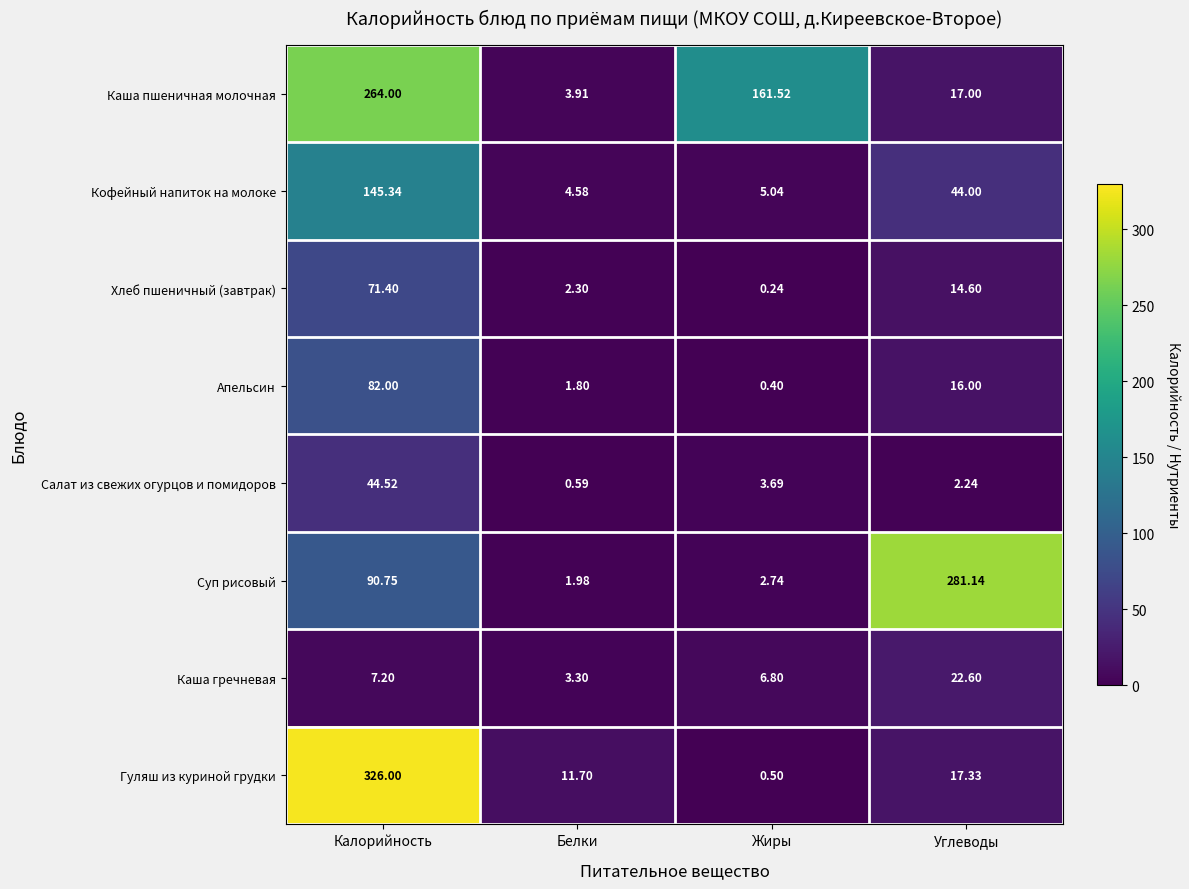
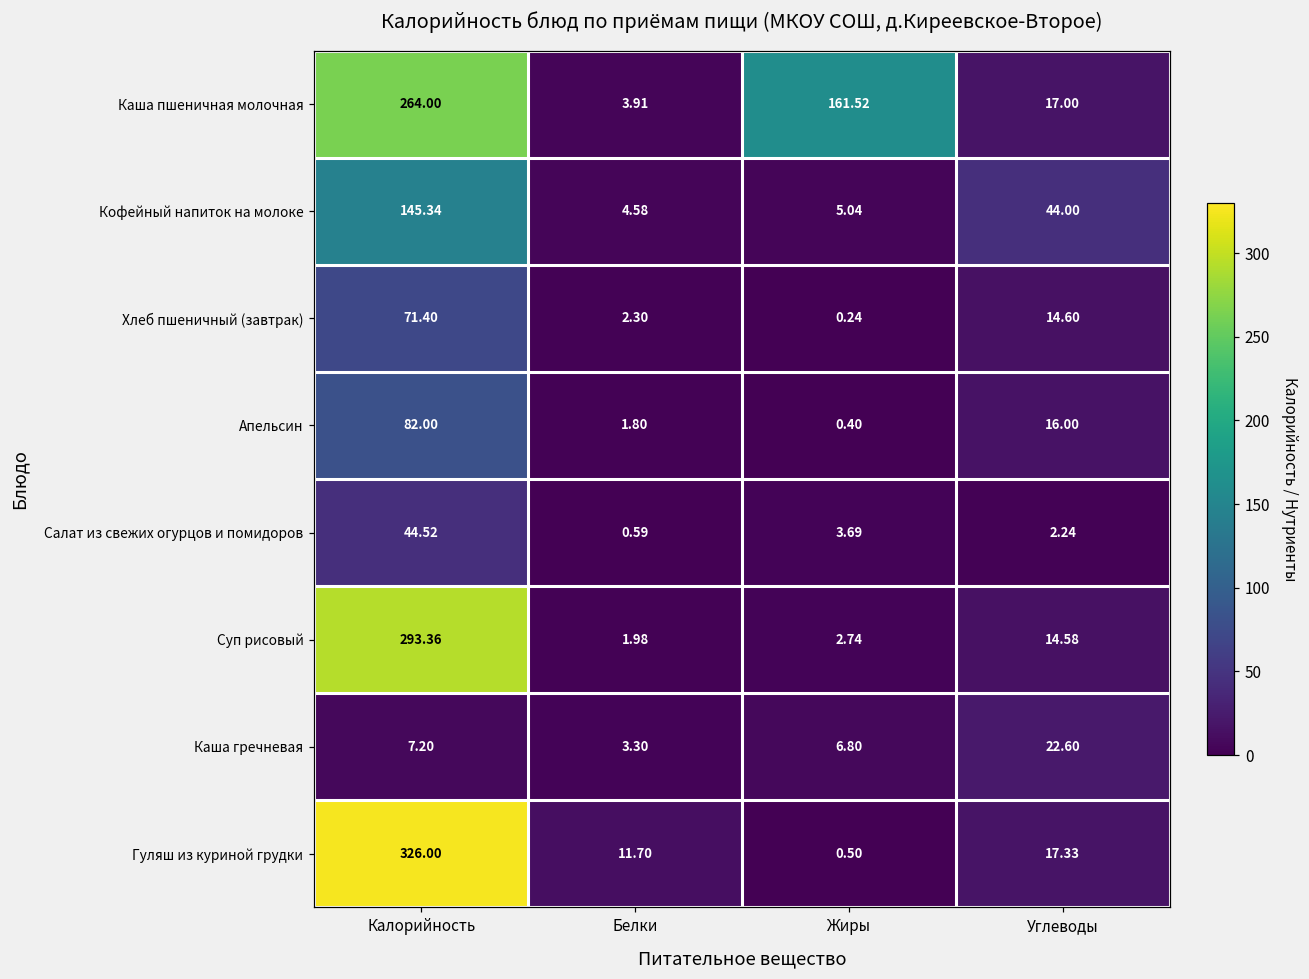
  {
    "Каша пшеничная молочная": {
      "Калорийность": 264.00,
      "Белки": 3.91,
      "Жиры": 161.52,
      "Углеводы": 17.00
    },
    "Кофейный напиток на молоке": {
      "Калорийность": 145.34,
      "Белки": 4.58,
      "Жиры": 5.04,
      "Углеводы": 44.00
    },
    "Хлеб пшеничный (завтрак)": {
      "Калорийность": 71.40,
      "Белки": 2.30,
      "Жиры": 0.24,
      "Углеводы": 14.60
    },
    "Апельсин": {
      "Калорийность": 82.00,
      "Белки": 1.80,
      "Жиры": 0.40,
      "Углеводы": 16.00
    },
    "Салат из свежих огурцов и помидоров": {
      "Калорийность": 44.52,
      "Белки": 0.59,
      "Жиры": 3.69,
      "Углеводы": 2.24
    },
    "Суп рисовый": {
-     "Калорийность": 90.75,
+     "Калорийность": 293.36,
      "Белки": 1.98,
      "Жиры": 2.74,
-     "Углеводы": 281.14
+     "Углеводы": 14.58
    },
    "Каша гречневая": {
      "Калорийность": 7.20,
      "Белки": 3.30,
      "Жиры": 6.80,
      "Углеводы": 22.60
    },
    "Гуляш из куриной грудки": {
      "Калорийность": 326.00,
      "Белки": 11.70,
      "Жиры": 0.50,
      "Углеводы": 17.33
    }
  }
